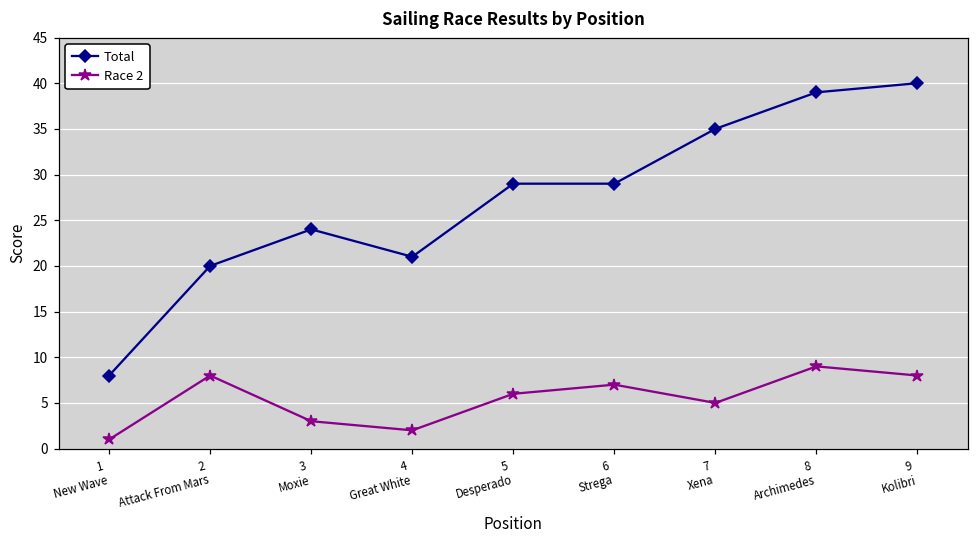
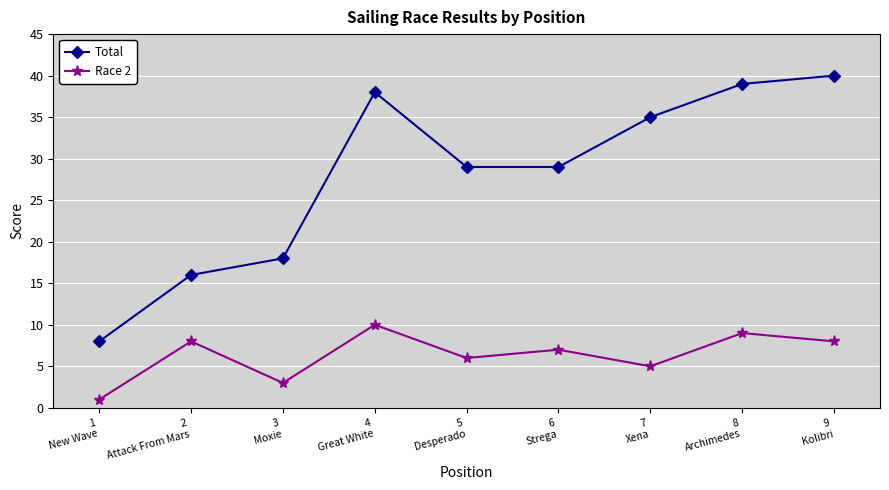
  {
    "Total": {
      "1 New Wave": 8,
-     "2 Attack From Mars": 20,
-     "3 Moxie": 24,
-     "4 Great White": 21,
+     "2 Attack From Mars": 16,
+     "3 Moxie": 18,
+     "4 Great White": 38,
      "5 Desperado": 29,
      "6 Strega": 29,
      "7 Xena": 35,
      "8 Archimedes": 39,
      "9 Kolibri": 40
    },
    "Race 2": {
      "1 New Wave": 1,
      "2 Attack From Mars": 8,
      "3 Moxie": 3,
-     "4 Great White": 2,
+     "4 Great White": 10,
      "5 Desperado": 6,
      "6 Strega": 7,
      "7 Xena": 5,
      "8 Archimedes": 9,
      "9 Kolibri": 8
    }
  }
